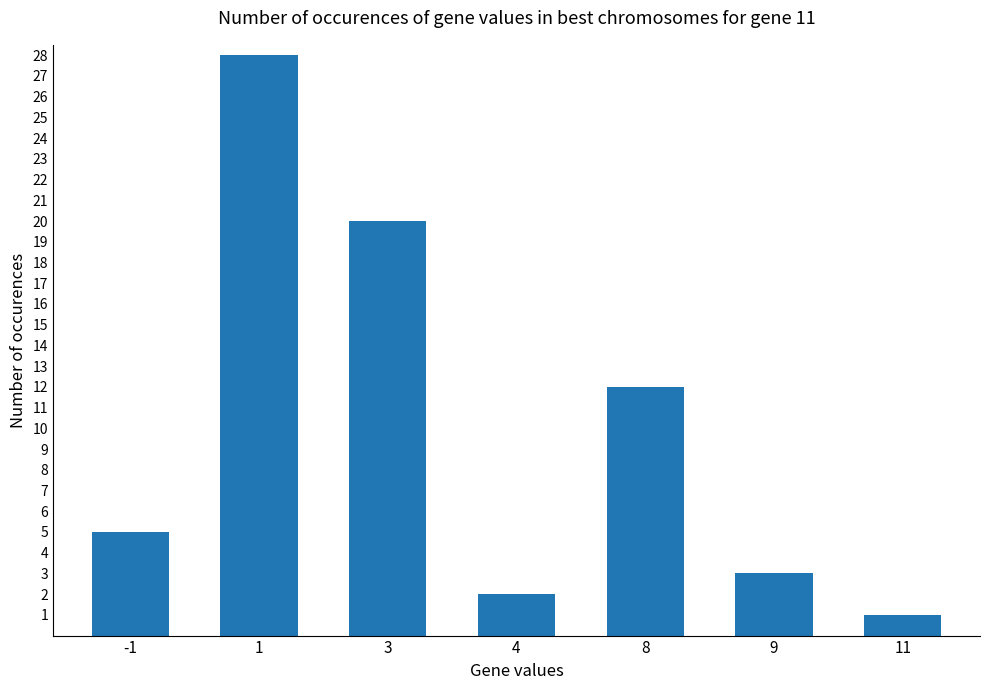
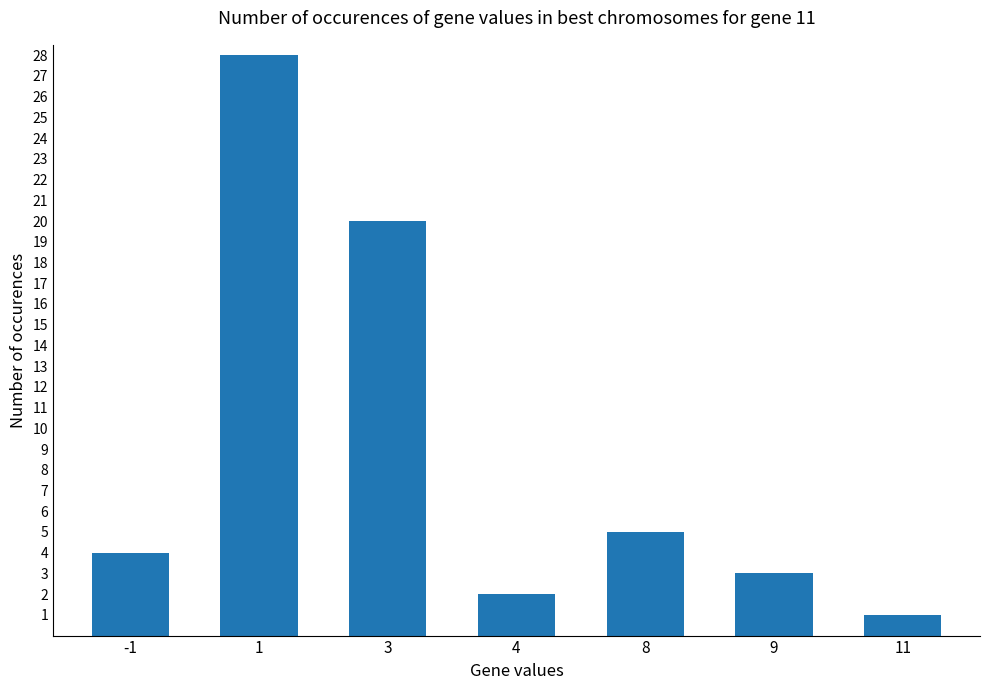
  {
-   "-1": 5,
+   "-1": 4,
    "1": 28,
    "3": 20,
    "4": 2,
-   "8": 12,
+   "8": 5,
    "9": 3,
    "11": 1
  }
